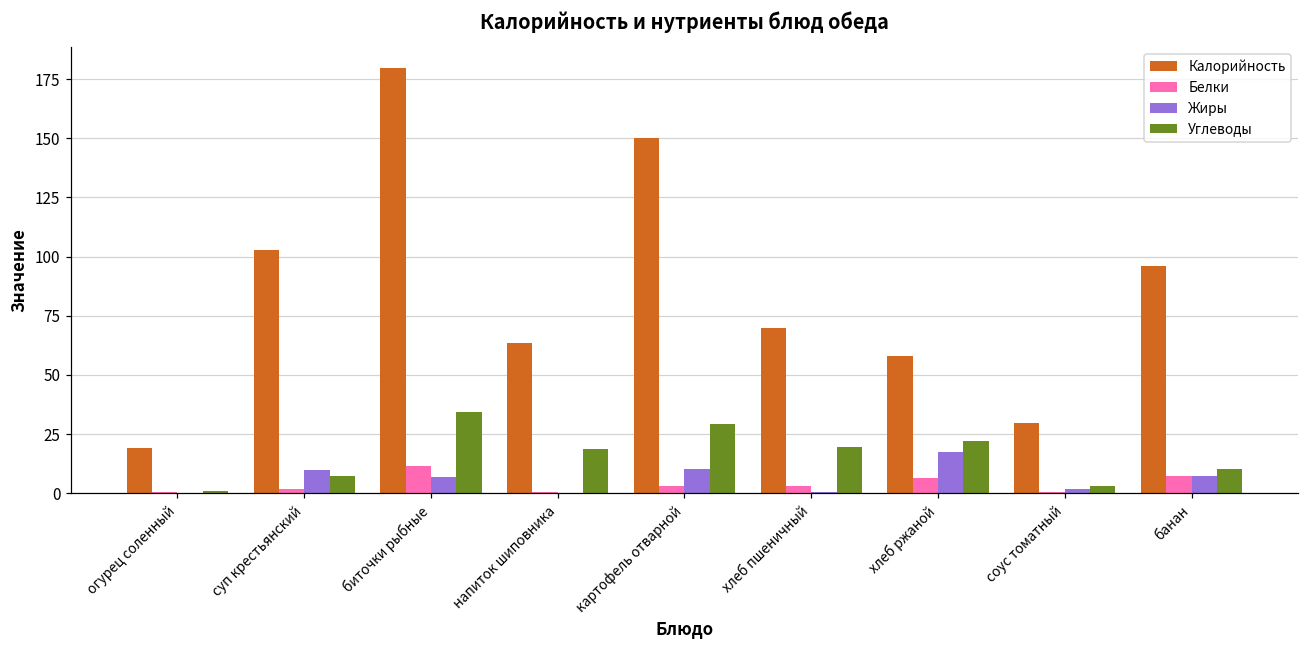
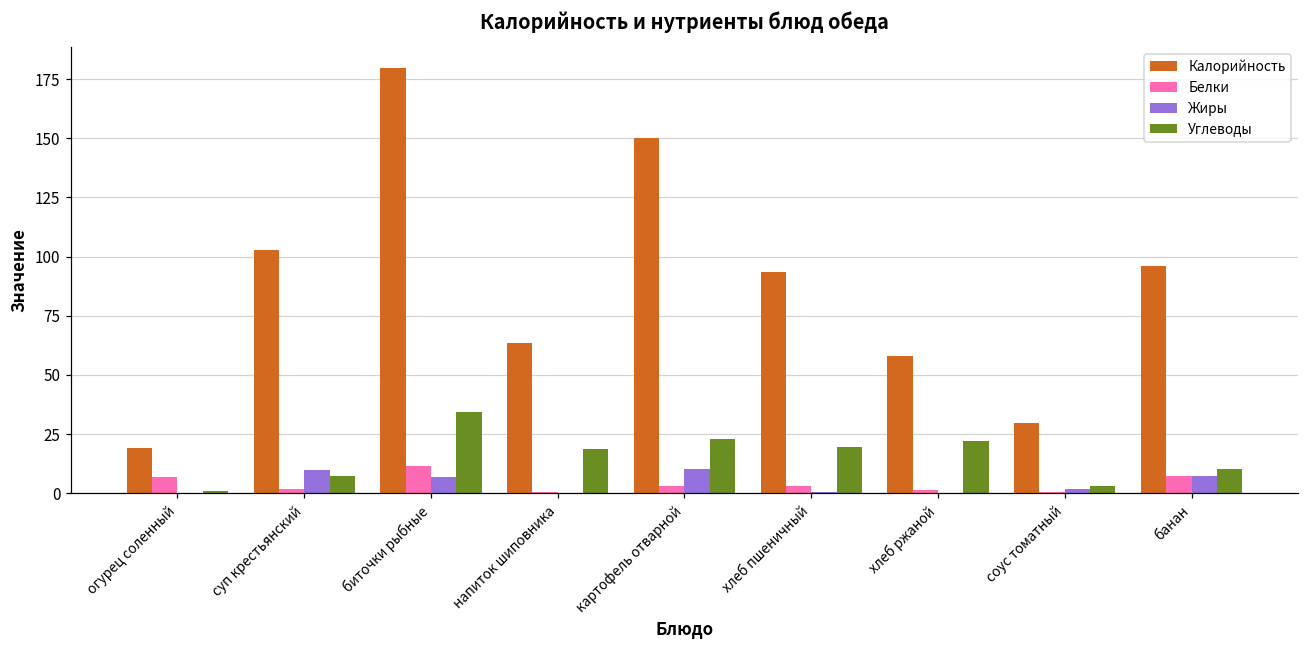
  {
    "Калорийность": {
      "огурец соленный": 19,
      "суп крестьянский": 103,
      "биточки рыбные": 180,
      "напиток шиповника": 63,
      "картофель отварной": 150,
-     "хлеб пшеничный": 70,
+     "хлеб пшеничный": 94,
      "хлеб ржаной": 58,
      "соус томатный": 30,
      "банан": 96
    },
    "Белки": {
-     "огурец соленный": 0,
+     "огурец соленный": 7,
      "суп крестьянский": 2,
      "биточки рыбные": 12,
      "картофель отварной": 3,
      "хлеб пшеничный": 3,
-     "хлеб ржаной": 7,
+     "хлеб ржаной": 1,
      "банан": 7
    },
    "Жиры": {
      "суп крестьянский": 10,
      "биточки рыбные": 7,
      "картофель отварной": 10,
-     "хлеб ржаной": 17,
+     "хлеб ржаной": 0,
      "соус томатный": 2,
      "банан": 7
    },
    "Углеводы": {
      "суп крестьянский": 7,
      "биточки рыбные": 34,
      "напиток шиповника": 19,
-     "картофель отварной": 29,
+     "картофель отварной": 23,
      "хлеб пшеничный": 19,
      "хлеб ржаной": 22,
      "соус томатный": 3,
      "банан": 10
    }
  }
